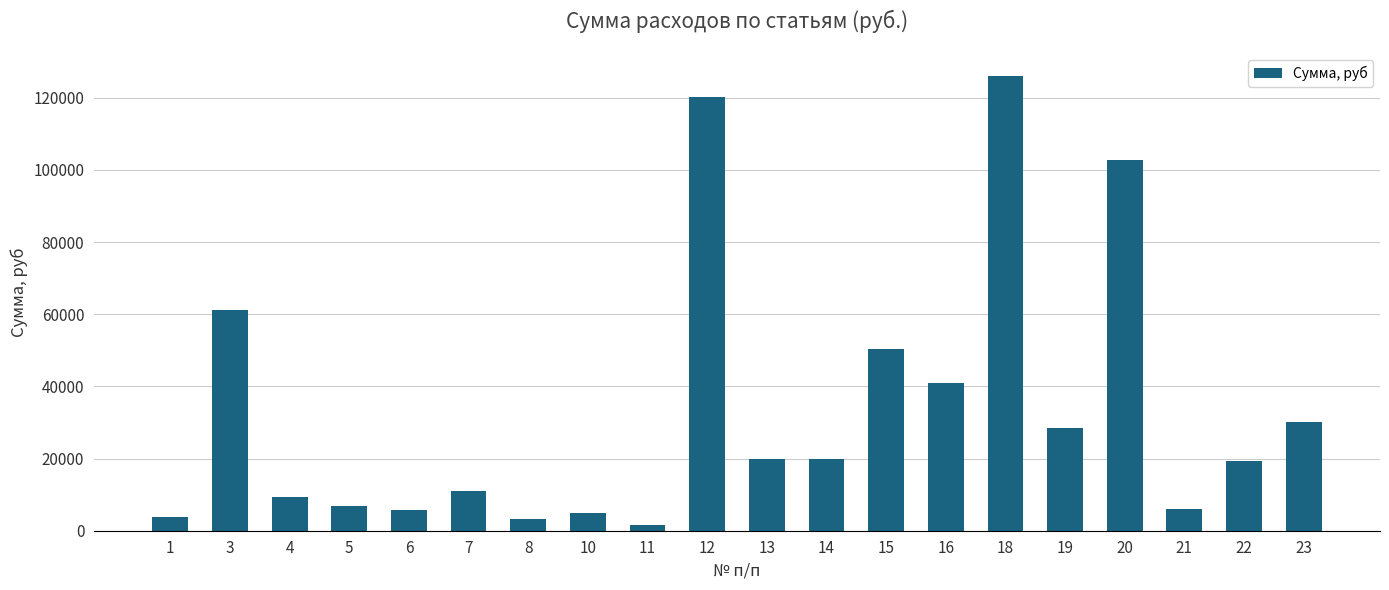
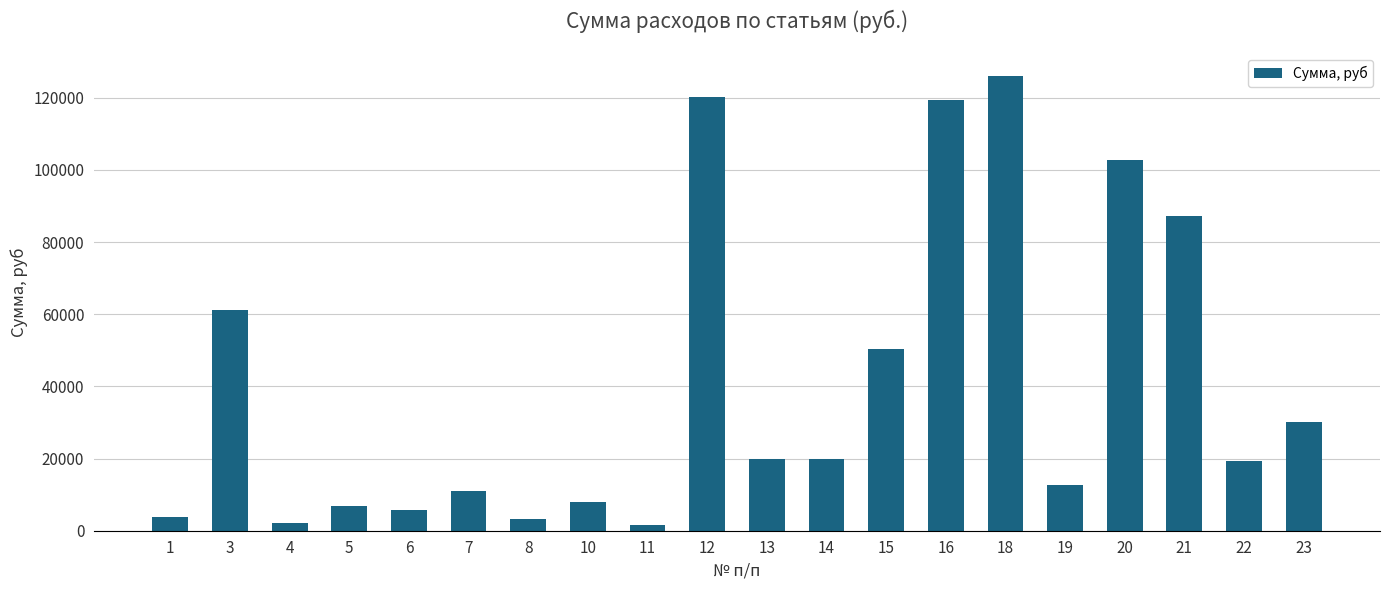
  {
    "1": 4000,
    "3": 61000,
-   "4": 9000,
+   "4": 2000,
    "5": 7000,
    "6": 6000,
    "7": 11000,
    "8": 3000,
-   "10": 5000,
+   "10": 8000,
    "11": 2000,
    "12": 120000,
    "13": 20000,
    "14": 20000,
    "15": 50000,
-   "16": 41000,
+   "16": 119000,
    "18": 126000,
-   "19": 29000,
+   "19": 13000,
    "20": 103000,
-   "21": 6000,
+   "21": 87000,
    "22": 19000,
    "23": 30000
  }
